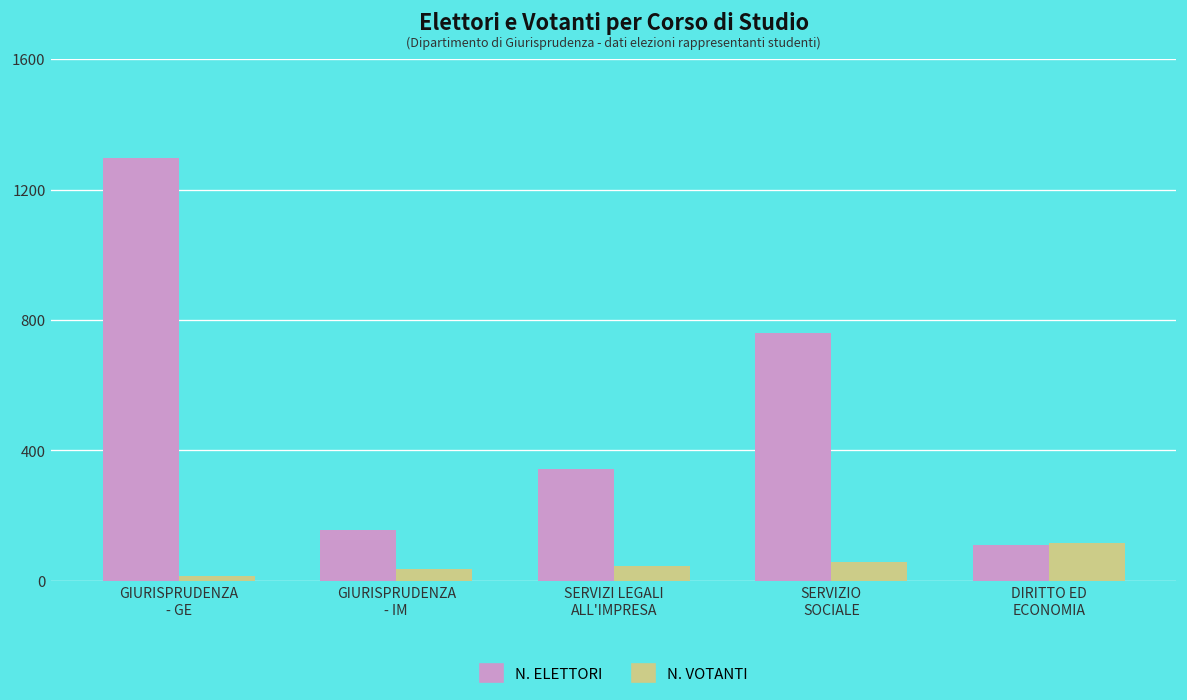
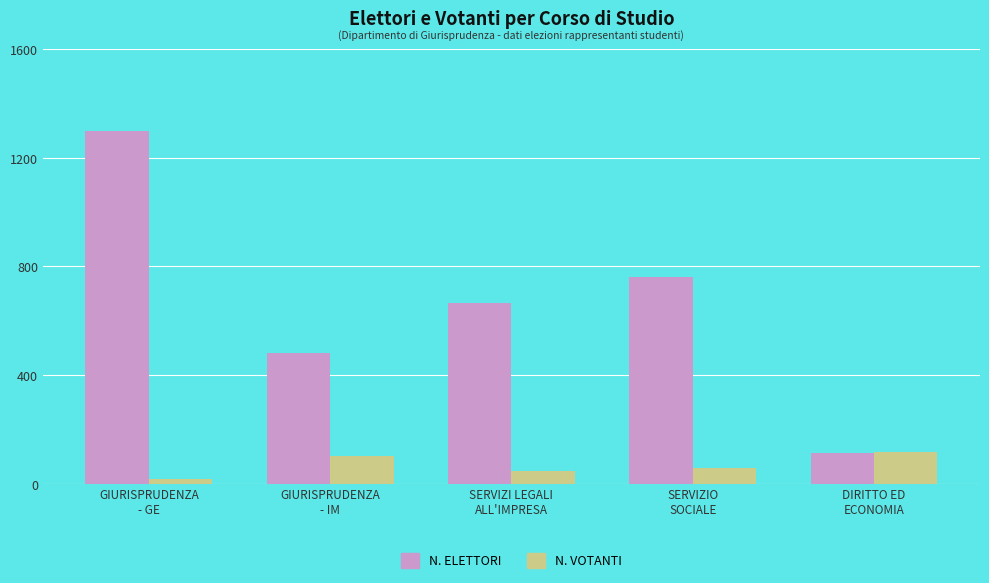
  {
    "N. ELETTORI": {
      "GIURISPRUDENZA - GE": 1300,
-     "GIURISPRUDENZA - IM": 160,
-     "SERVIZI LEGALI ALL'IMPRESA": 340,
+     "GIURISPRUDENZA - IM": 480,
+     "SERVIZI LEGALI ALL'IMPRESA": 660,
      "SERVIZIO SOCIALE": 760,
      "DIRITTO ED ECONOMIA": 110
    },
    "N. VOTANTI": {
      "GIURISPRUDENZA - GE": 20,
-     "GIURISPRUDENZA - IM": 40,
+     "GIURISPRUDENZA - IM": 100,
      "SERVIZI LEGALI ALL'IMPRESA": 50,
      "SERVIZIO SOCIALE": 60,
      "DIRITTO ED ECONOMIA": 120
    }
  }
